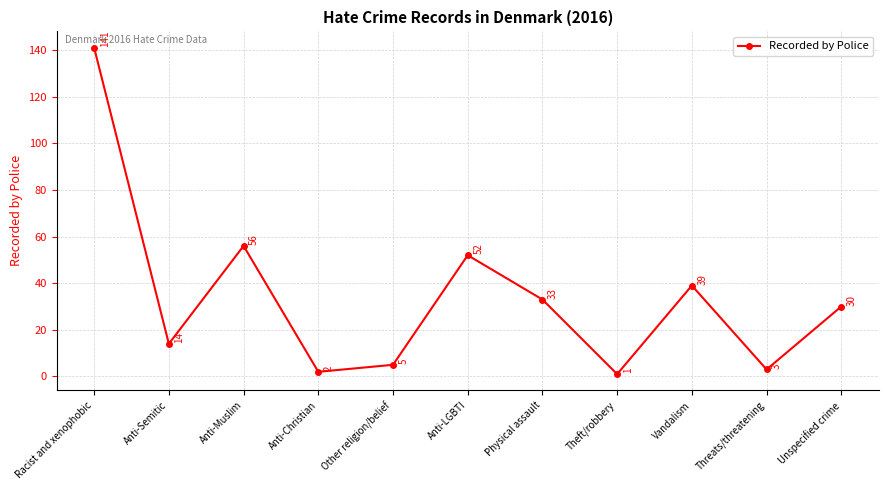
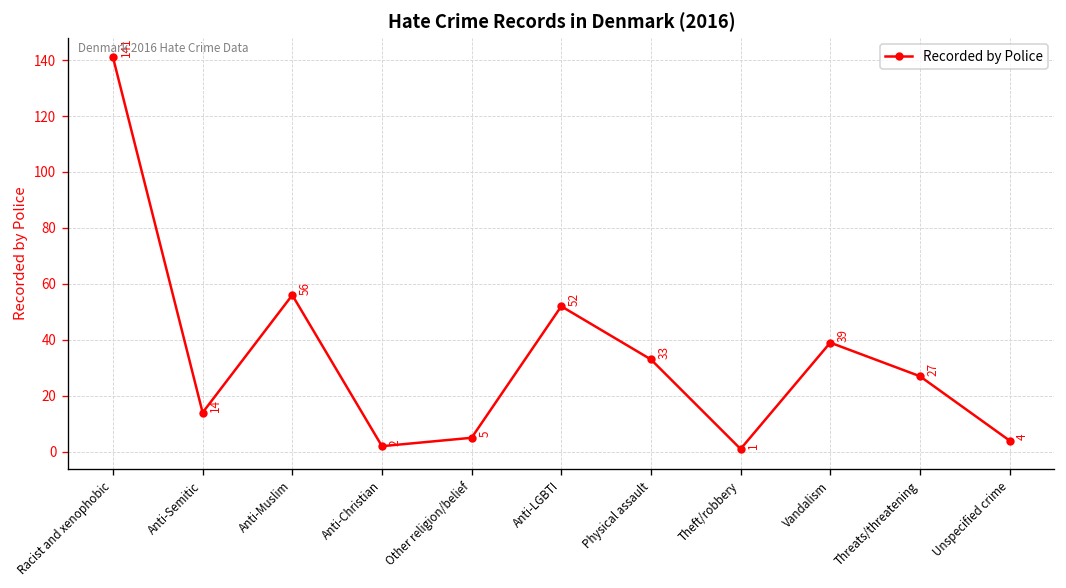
  {
    "Anti-Semitic": 14,
    "Anti-Muslim": 56,
    "Anti-Christian": 2,
    "Other religion/belief": 5,
    "Anti-LGBTI": 52,
    "Physical assault": 33,
    "Theft/robbery": 1,
    "Vandalism": 39,
-   "Threats/threatening": 3,
-   "Unspecified crime": 30
+   "Threats/threatening": 27,
+   "Unspecified crime": 4
  }
